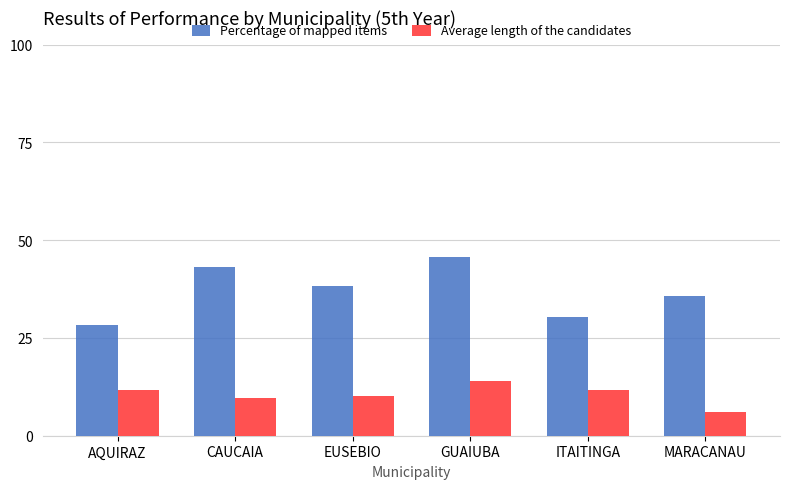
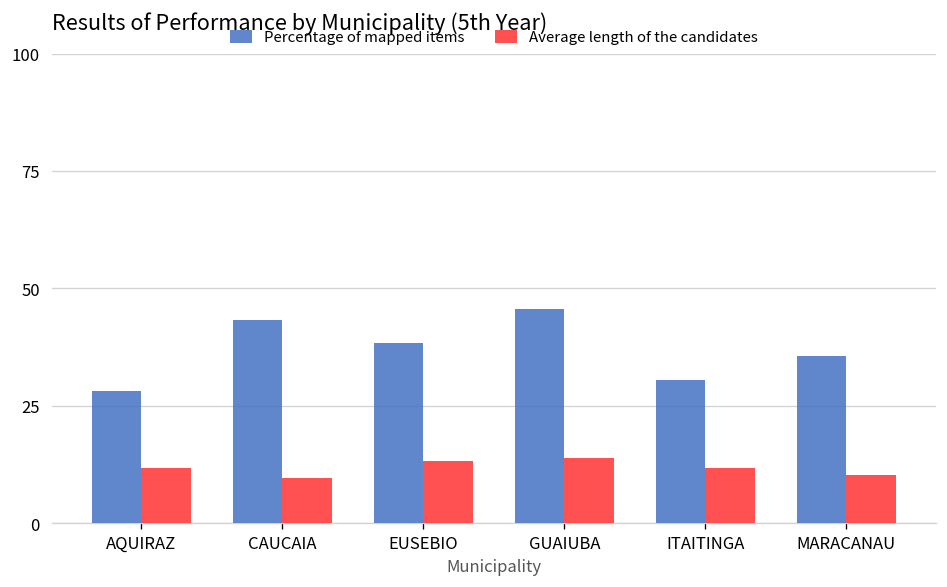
  {
    "Percentage of mapped items": {
      "AQUIRAZ": 28,
      "CAUCAIA": 43,
      "EUSEBIO": 38,
      "GUAIUBA": 46,
      "ITAITINGA": 30,
      "MARACANAU": 36
    },
    "Average length of the candidates": {
      "AQUIRAZ": 12,
      "CAUCAIA": 10,
-     "EUSEBIO": 10,
+     "EUSEBIO": 13,
      "GUAIUBA": 14,
      "ITAITINGA": 12,
-     "MARACANAU": 6
+     "MARACANAU": 10
    }
  }
